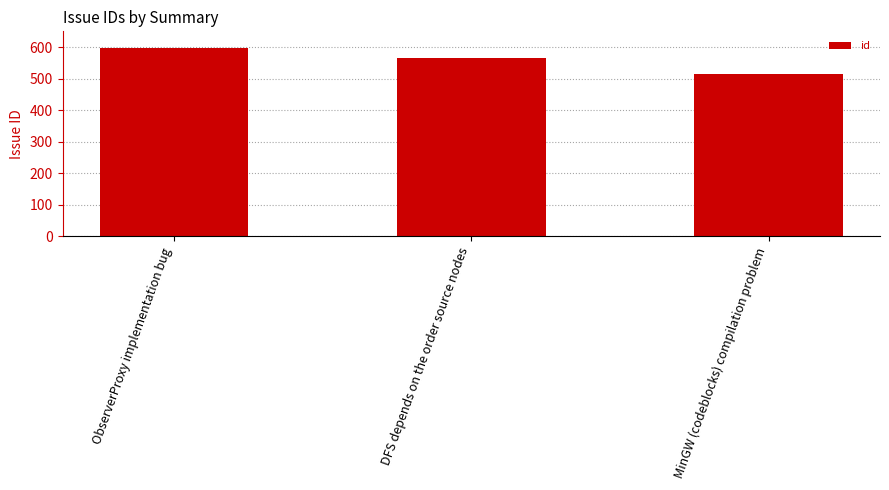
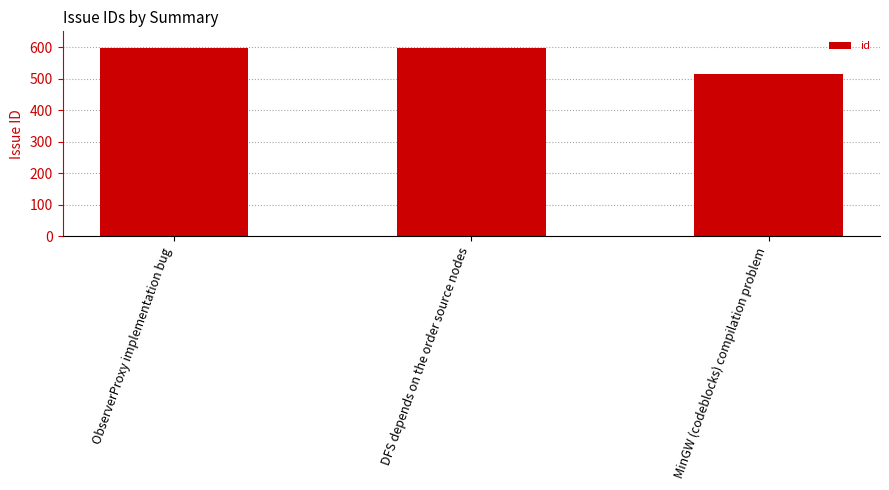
  {
    "ObserverProxy implementation bug": 600,
-   "DFS depends on the order source nodes": 560,
+   "DFS depends on the order source nodes": 600,
    "MinGW (codeblocks) compilation problem": 520
  }
